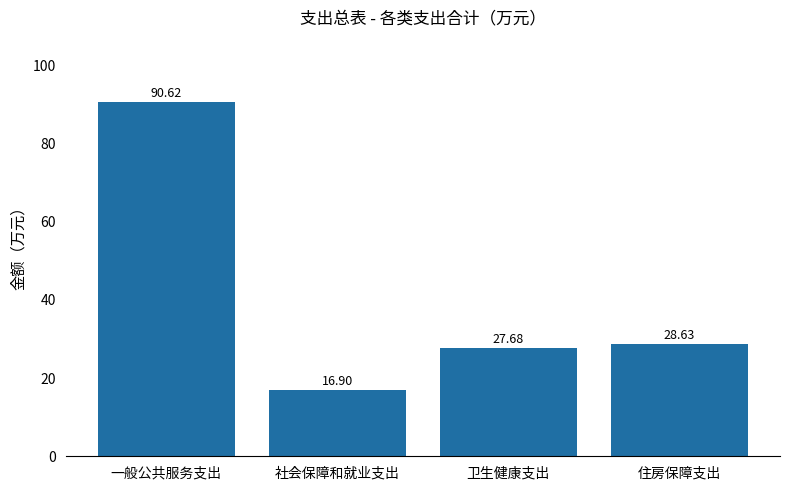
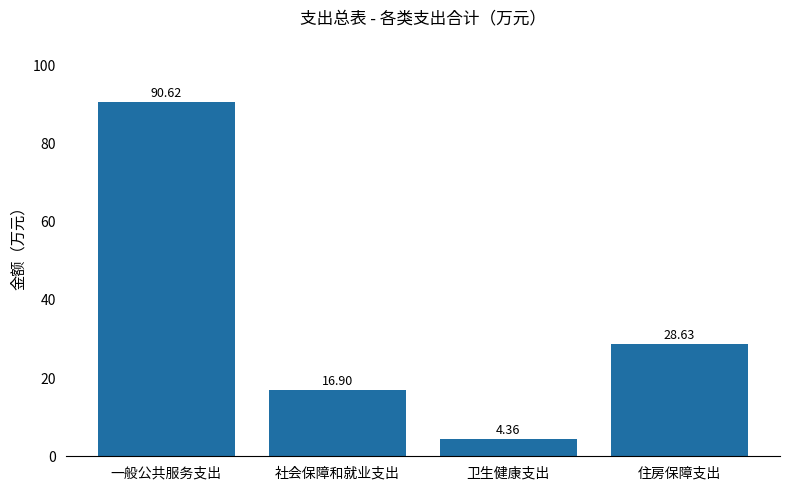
  {
    "一般公共服务支出": 90.62,
    "社会保障和就业支出": 16.90,
-   "卫生健康支出": 27.68,
+   "卫生健康支出": 4.36,
    "住房保障支出": 28.63
  }
